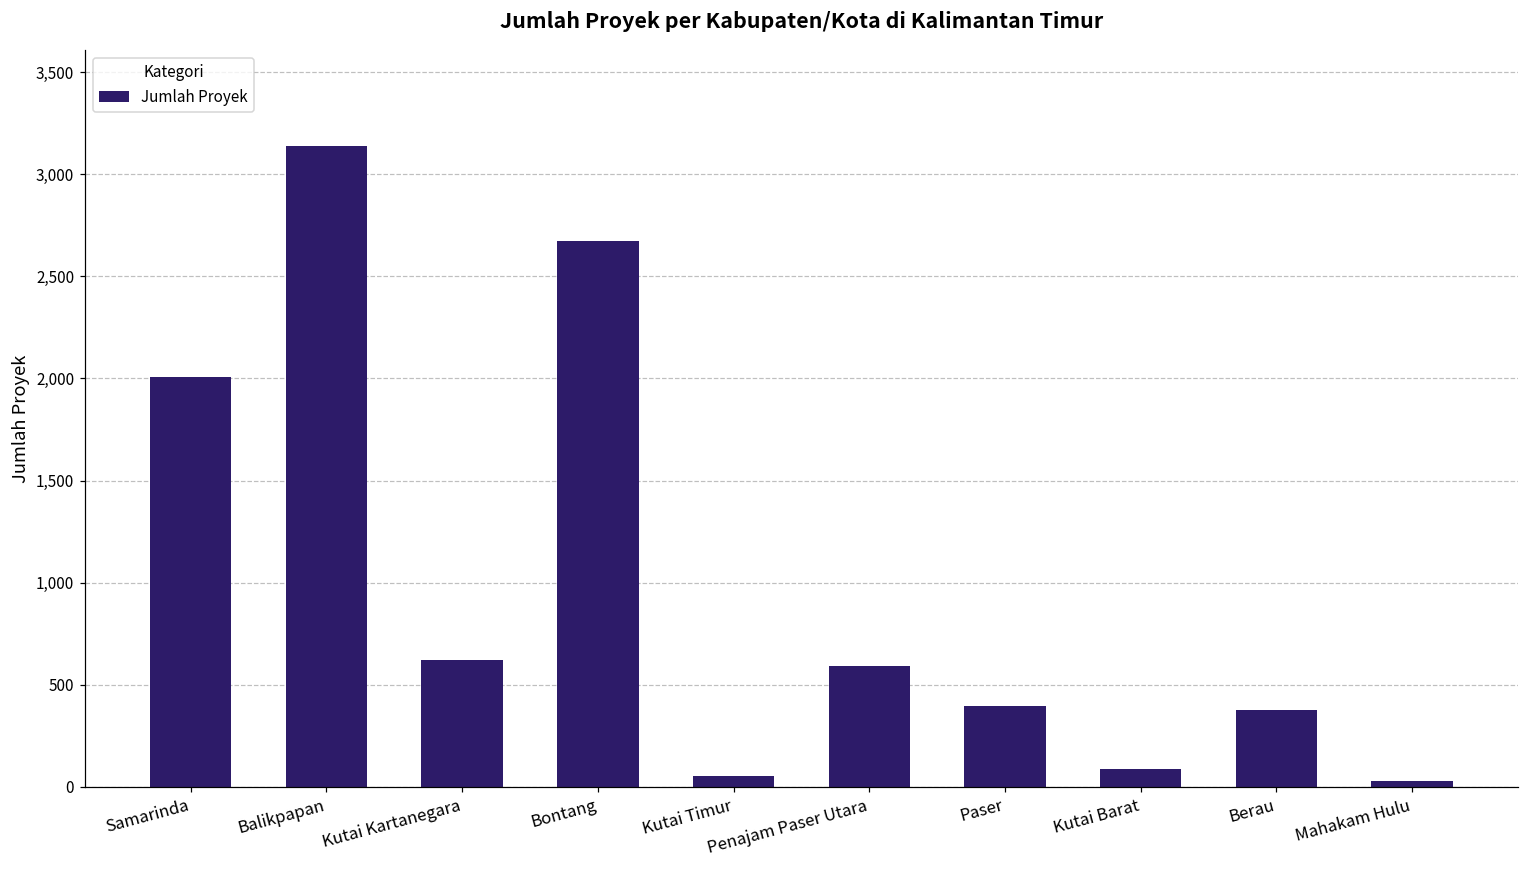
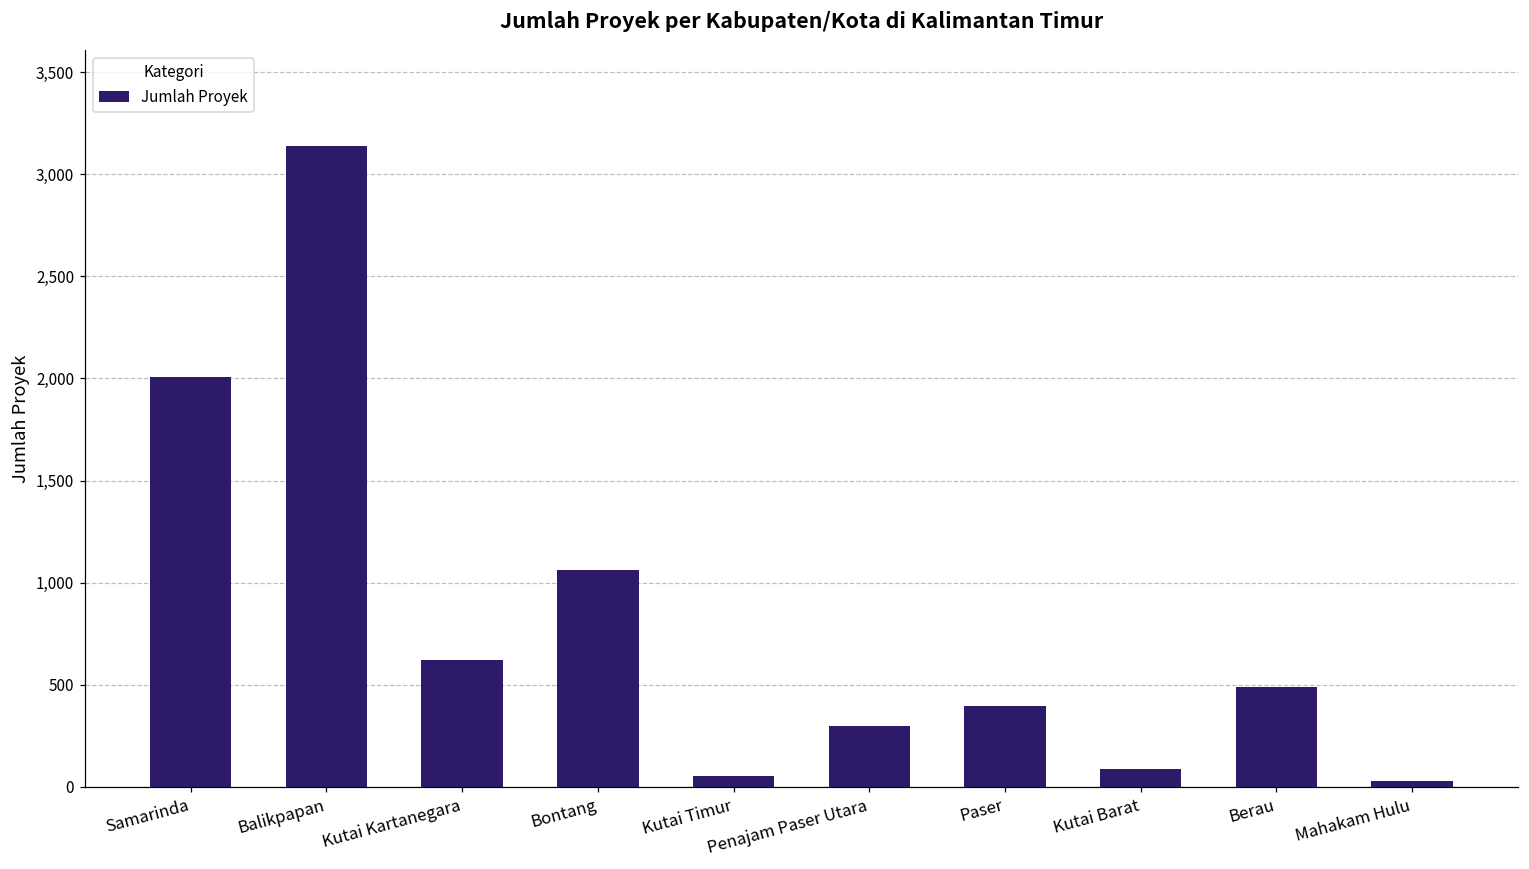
  {
    "Samarinda": "2,010",
    "Balikpapan": "3,140",
    "Kutai Kartanegara": "620",
-   "Bontang": "2,670",
+   "Bontang": "1,060",
    "Kutai Timur": "60",
-   "Penajam Paser Utara": "590",
+   "Penajam Paser Utara": "300",
    "Paser": "390",
    "Kutai Barat": "90",
-   "Berau": "380",
+   "Berau": "490",
    "Mahakam Hulu": "30"
  }
